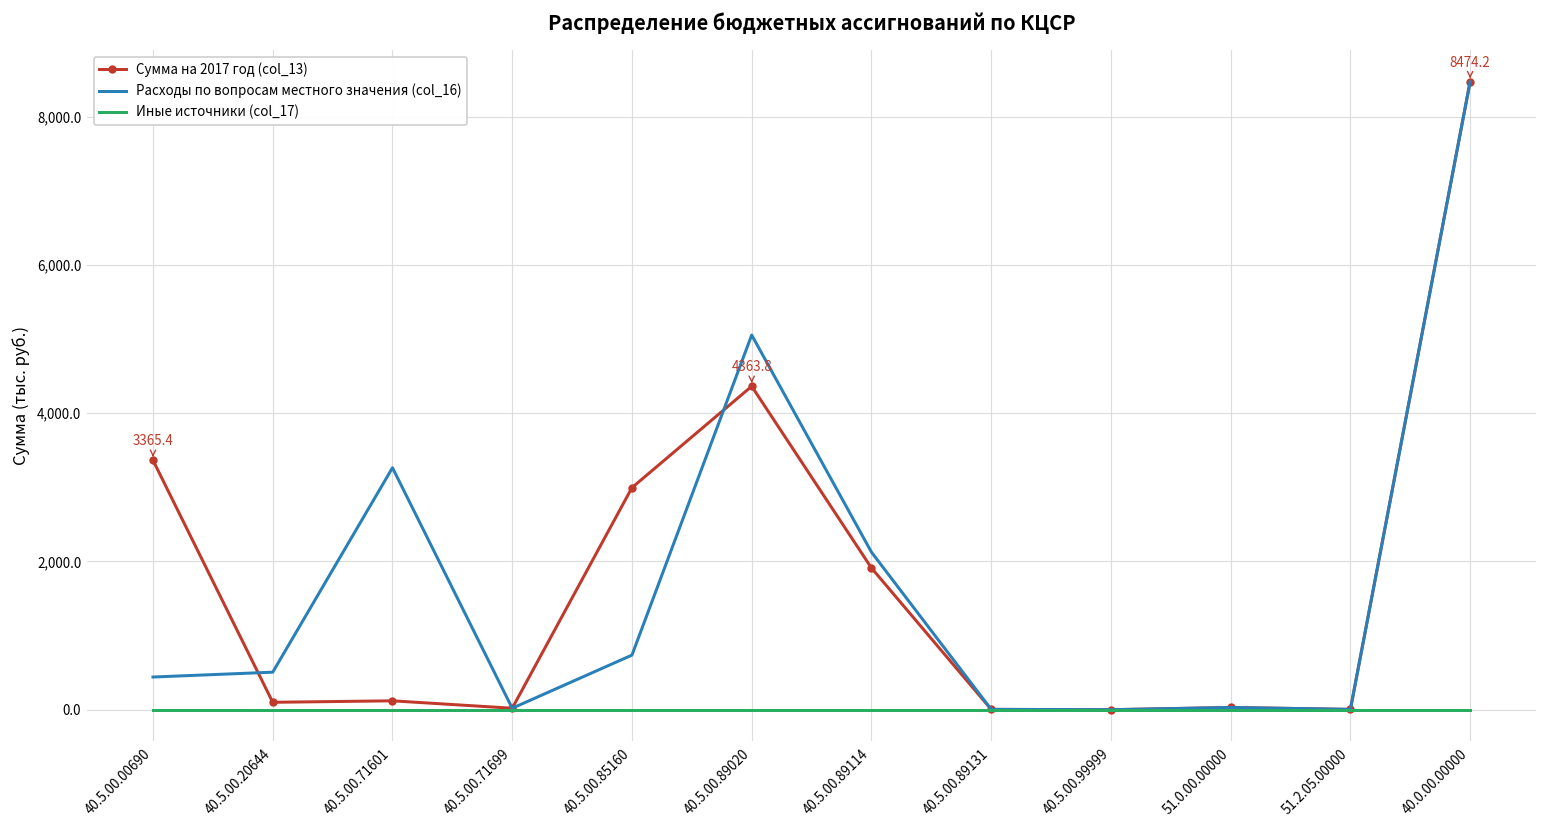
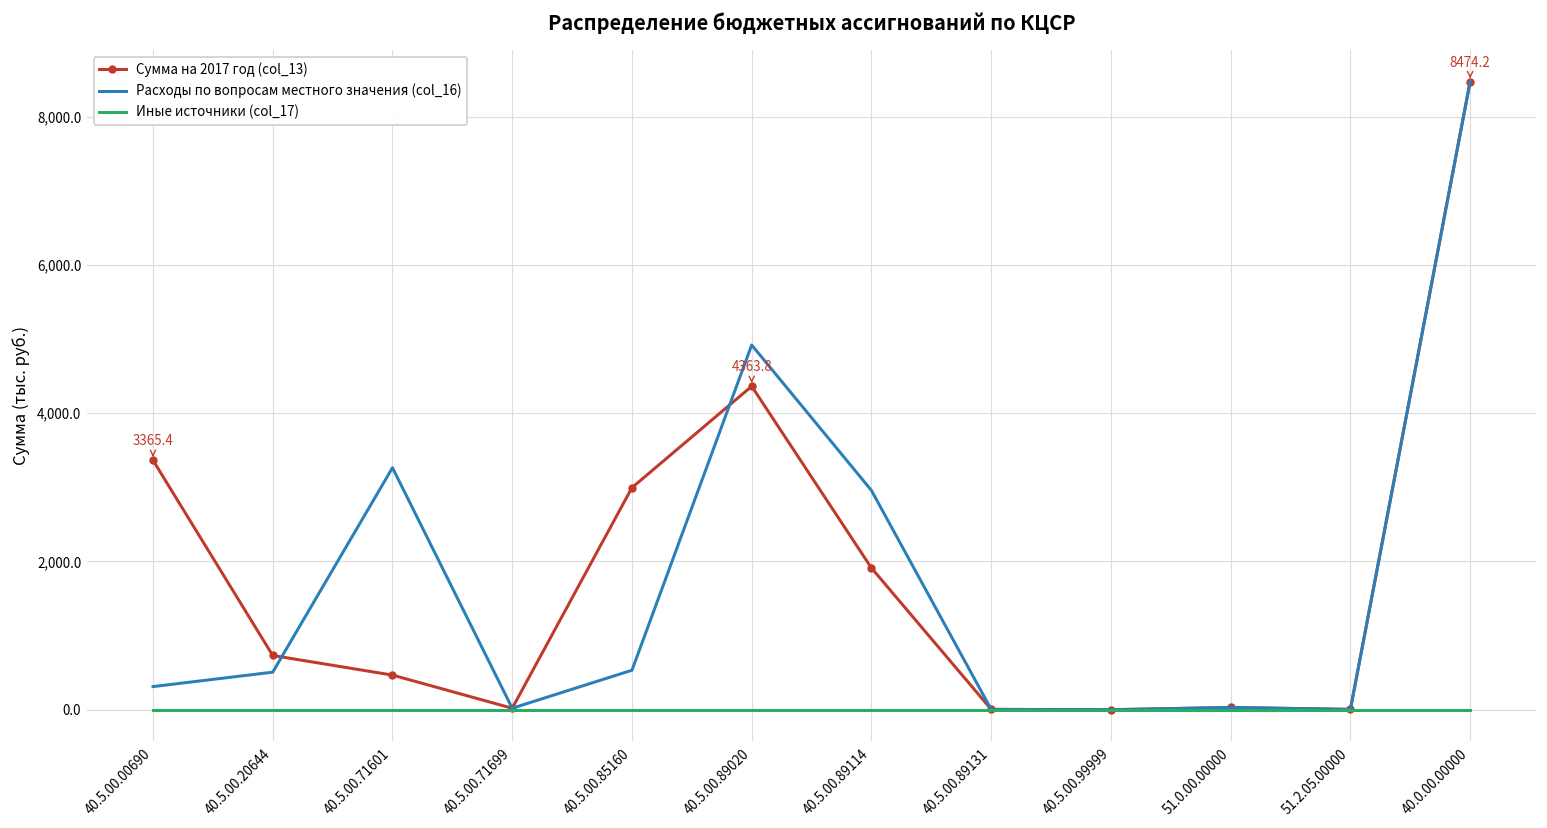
  {
    "Сумма на 2017 год (col_13)": {
-     "40.5.00.20644": "100",
-     "40.5.00.71601": "100",
+     "40.5.00.20644": "700",
+     "40.5.00.71601": "500",
      "40.5.00.85160": "3,000",
      "40.5.00.89114": "1,900"
    },
    "Расходы по вопросам местного значения (col_16)": {
-     "40.5.00.00690": "400",
+     "40.5.00.00690": "300",
      "40.5.00.20644": "500",
      "40.5.00.71601": "3,300",
-     "40.5.00.85160": "700",
-     "40.5.00.89020": "5,100",
-     "40.5.00.89114": "2,100"
+     "40.5.00.85160": "500",
+     "40.5.00.89020": "4,900",
+     "40.5.00.89114": "3,000"
    },
    "Иные источники (col_17)": {
      "40.5.00.00690": "0",
      "40.5.00.20644": "0",
      "40.5.00.71601": "0",
      "40.5.00.85160": "0",
      "40.5.00.89020": "0",
      "40.5.00.89114": "0",
      "40.0.00.00000": "0"
    }
  }
